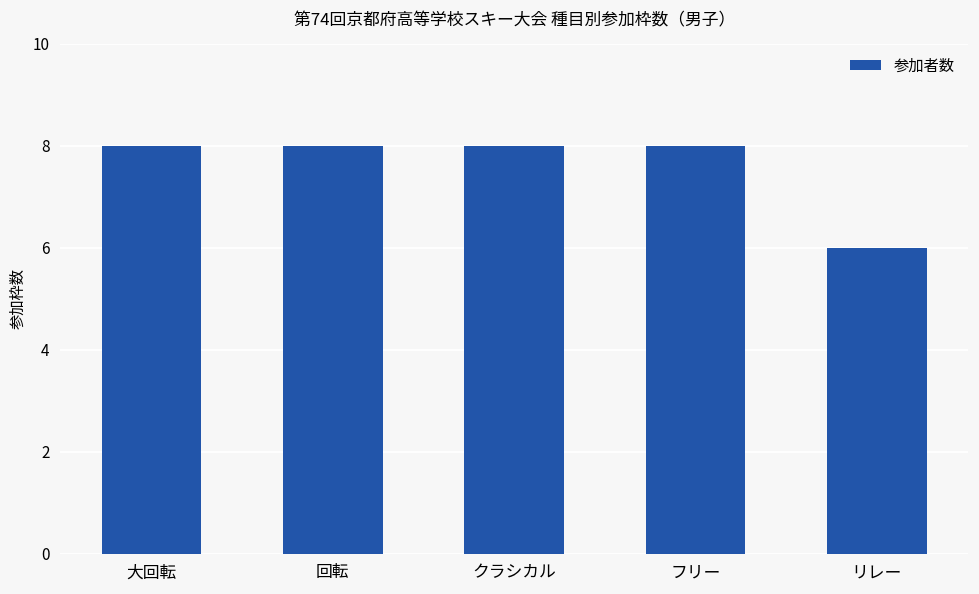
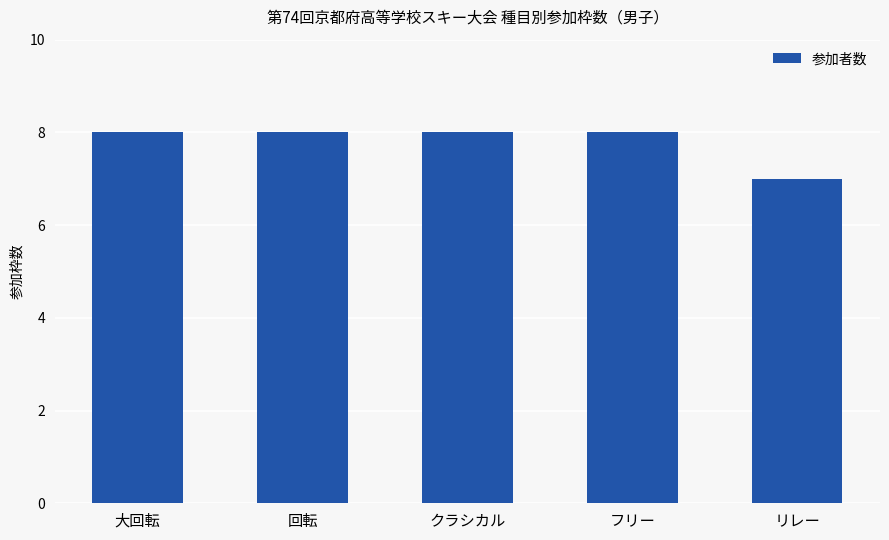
  {
    "大回転": 8,
    "回転": 8,
    "クラシカル": 8,
    "フリー": 8,
-   "リレー": 6
+   "リレー": 7
  }
